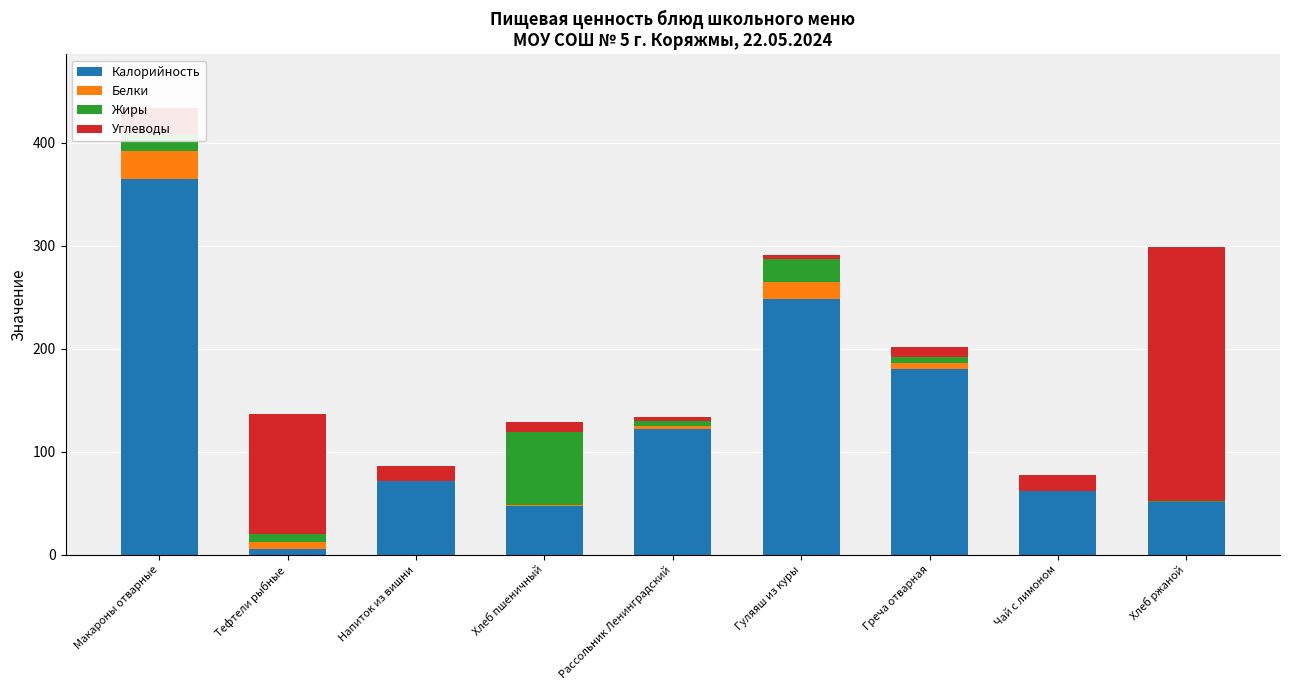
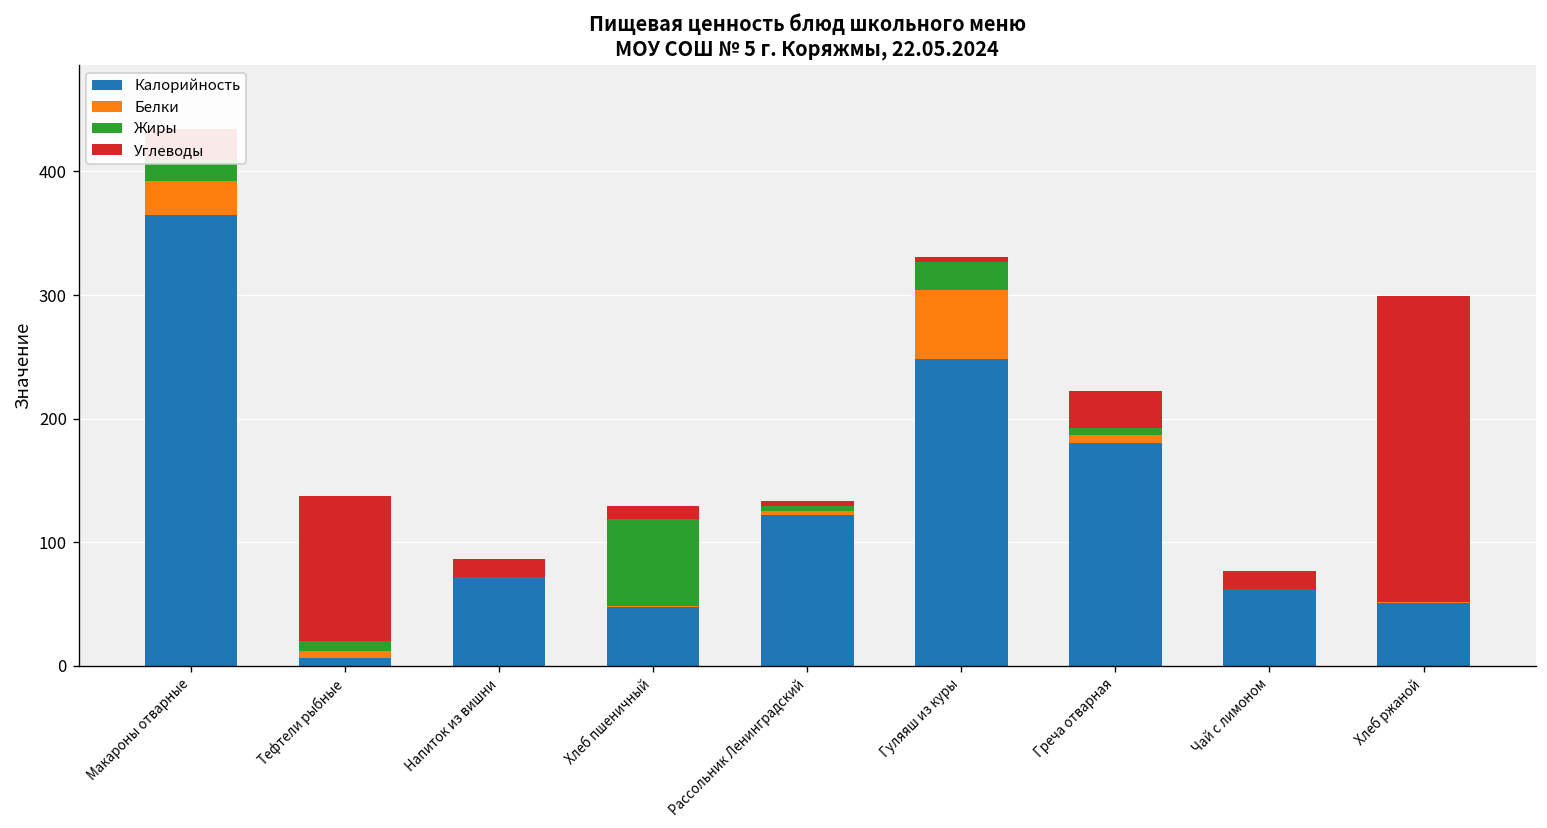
  {
    "Калорийность": {
      "Макароны отварные": 365,
      "Тефтели рыбные": 6,
      "Напиток из вишни": 72,
      "Хлеб пшеничный": 47,
      "Рассольник Ленинградский": 122,
      "Гуляяш из куры": 248,
      "Греча отварная": 180,
      "Чай с лимоном": 62,
      "Хлеб ржаной": 51
    },
    "Белки": {
      "Макароны отварные": 27,
      "Тефтели рыбные": 6,
      "Напиток из вишни": 0,
      "Рассольник Ленинградский": 3,
-     "Гуляяш из куры": 17,
+     "Гуляяш из куры": 56,
      "Греча отварная": 7,
      "Чай с лимоном": 0
    },
    "Жиры": {
      "Тефтели рыбные": 8,
      "Напиток из вишни": 0,
      "Хлеб пшеничный": 71,
      "Рассольник Ленинградский": 4,
      "Гуляяш из куры": 23,
      "Греча отварная": 6,
      "Чай с лимоном": 0
    },
    "Углеводы": {
      "Тефтели рыбные": 117,
      "Напиток из вишни": 14,
      "Хлеб пшеничный": 10,
      "Рассольник Ленинградский": 4,
      "Гуляяш из куры": 5,
-     "Греча отварная": 9,
+     "Греча отварная": 30,
      "Чай с лимоном": 15,
      "Хлеб ржаной": 247
    }
  }
